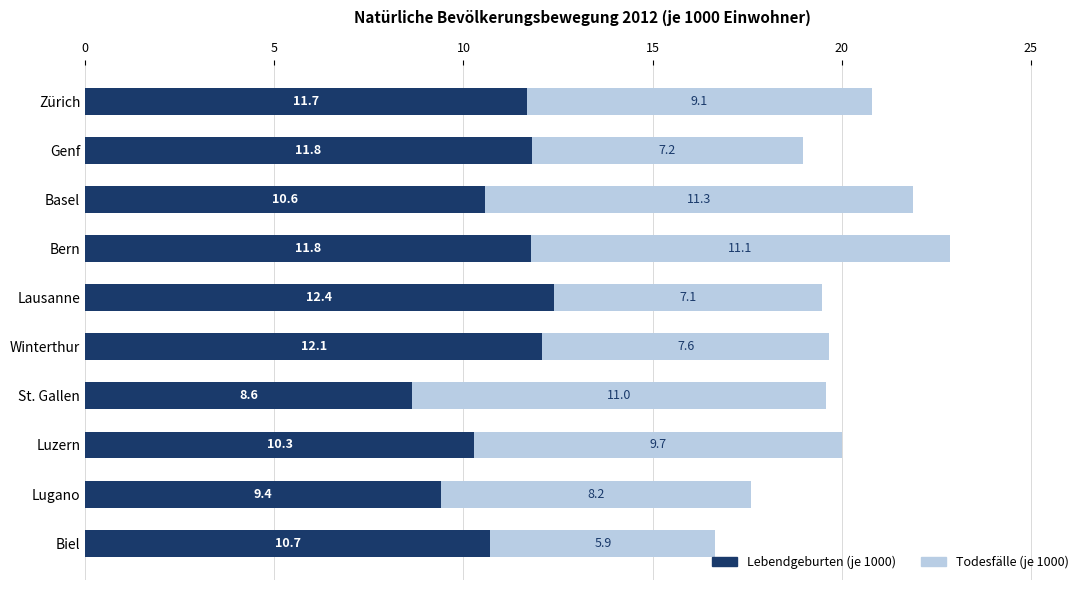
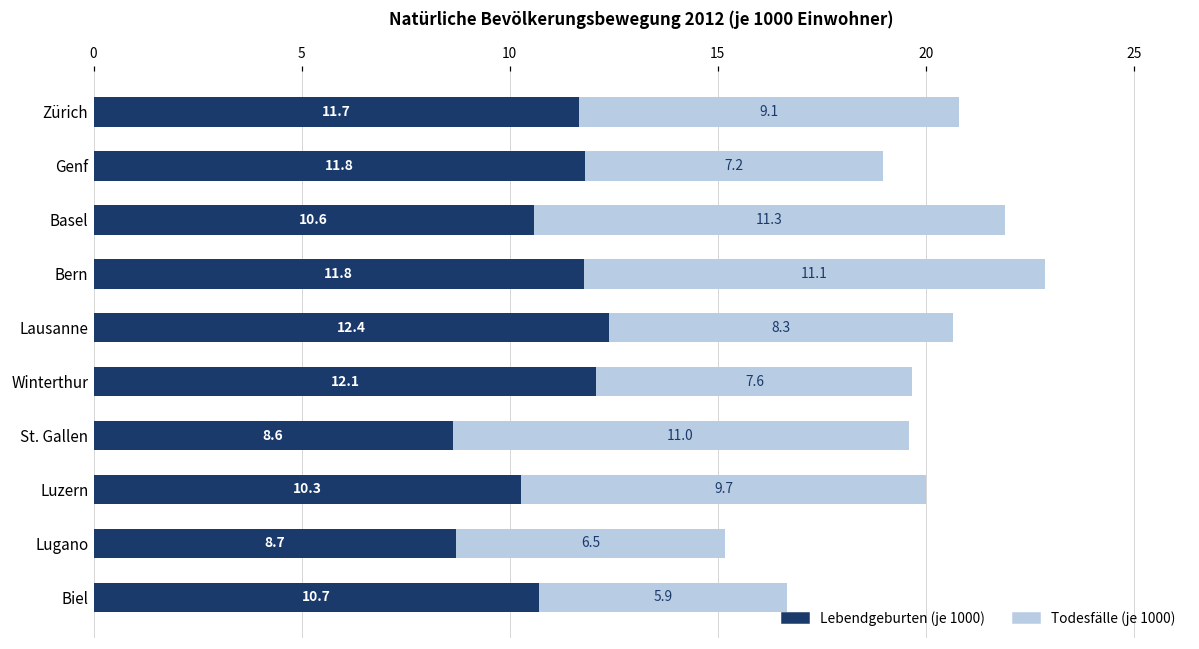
  {
    "Lebendgeburten (je 1000)": {
      "Zürich": 11.7,
      "Genf": 11.8,
      "Basel": 10.6,
      "Bern": 11.8,
      "Lausanne": 12.4,
      "Winterthur": 12.1,
      "St. Gallen": 8.6,
      "Luzern": 10.3,
-     "Lugano": 9.4,
+     "Lugano": 8.7,
      "Biel": 10.7
    },
    "Todesfälle (je 1000)": {
      "Zürich": 9.1,
      "Genf": 7.2,
      "Basel": 11.3,
      "Bern": 11.1,
-     "Lausanne": 7.1,
+     "Lausanne": 8.3,
      "Winterthur": 7.6,
      "St. Gallen": 11.0,
      "Luzern": 9.7,
-     "Lugano": 8.2,
+     "Lugano": 6.5,
      "Biel": 5.9
    }
  }
